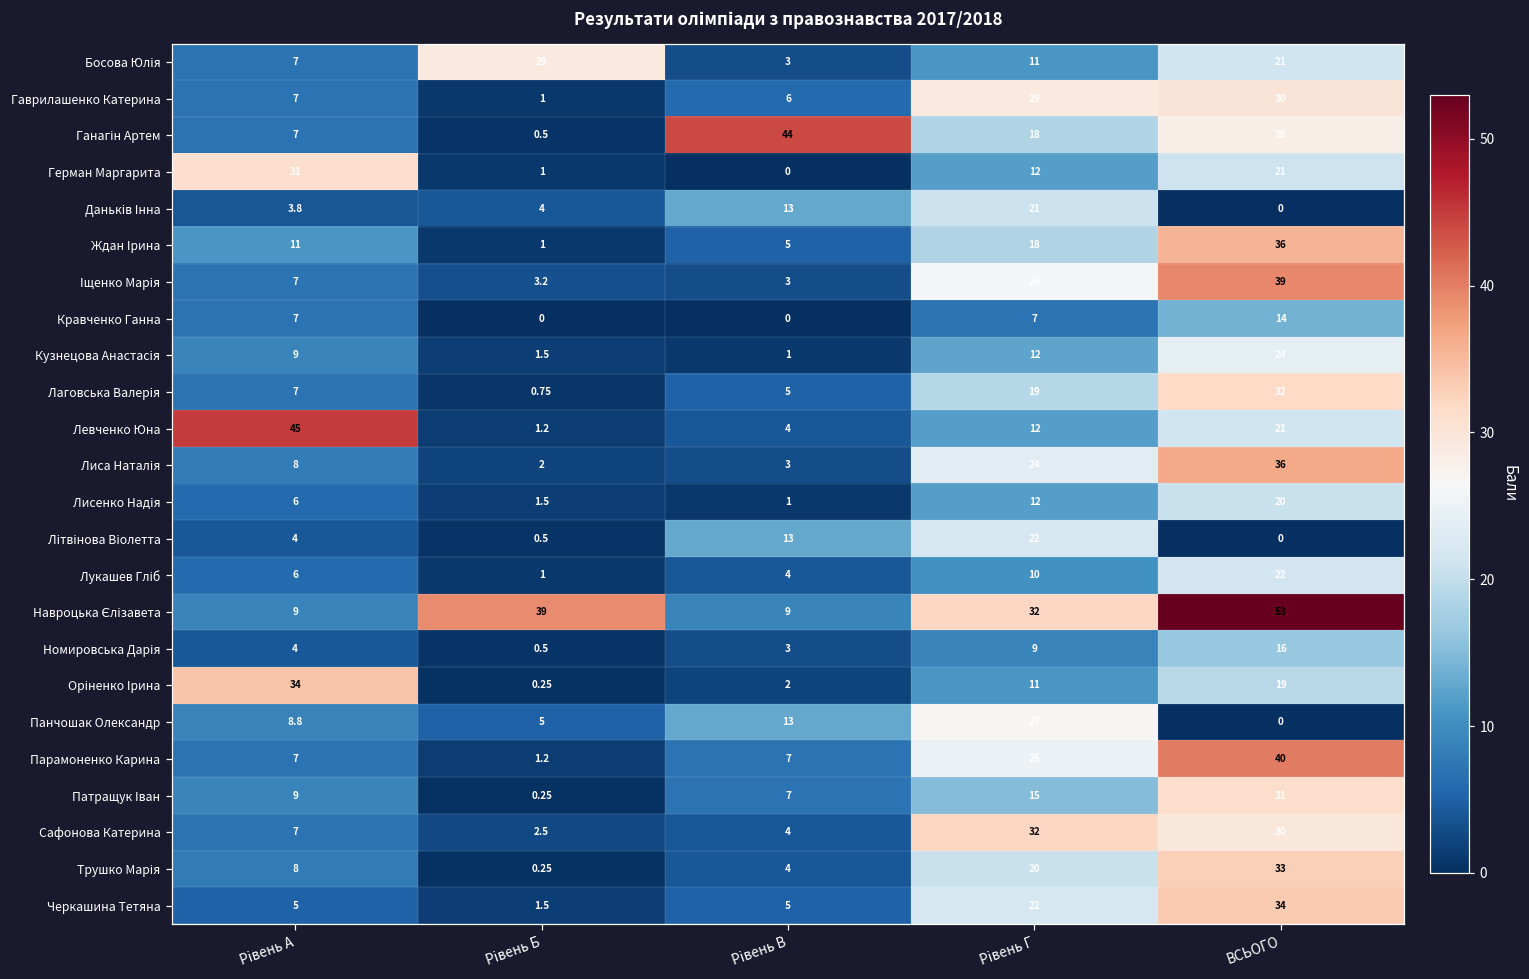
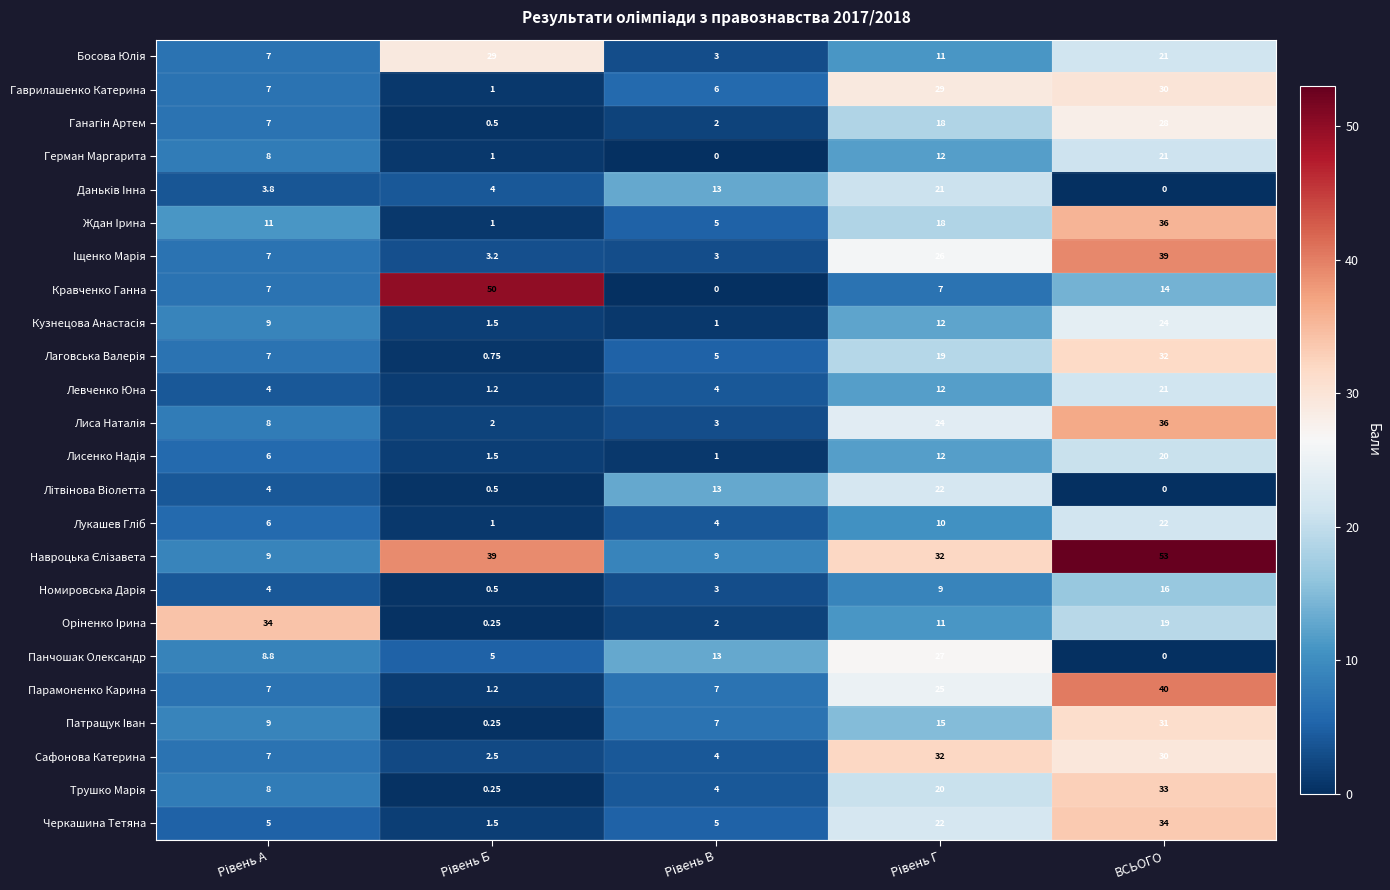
  {
    "Босова Юлія": {
      "Рівень А": 7,
      "Рівень В": 3,
      "Рівень Г": 11
    },
    "Гаврилашенко Катерина": {
      "Рівень А": 7,
      "Рівень Б": 1,
      "Рівень В": 6
    },
    "Ганагін Артем": {
      "Рівень А": 7,
      "Рівень Б": 0.5,
-     "Рівень В": 44,
+     "Рівень В": 2,
      "Рівень Г": 18
    },
    "Герман Маргарита": {
-     "Рівень А": 31,
+     "Рівень А": 8,
      "Рівень Б": 1,
      "Рівень В": 0,
      "Рівень Г": 12,
      "ВСЬОГО": 21
    },
    "Даньків Інна": {
      "Рівень А": 3.8,
      "Рівень Б": 4,
      "Рівень В": 13,
      "Рівень Г": 21,
      "ВСЬОГО": 0
    },
    "Ждан Ірина": {
      "Рівень А": 11,
      "Рівень Б": 1,
      "Рівень В": 5,
      "Рівень Г": 18,
      "ВСЬОГО": 36
    },
    "Іщенко Марія": {
      "Рівень А": 7,
      "Рівень Б": 3.2,
      "Рівень В": 3,
      "ВСЬОГО": 39
    },
    "Кравченко Ганна": {
      "Рівень А": 7,
-     "Рівень Б": 0,
+     "Рівень Б": 50,
      "Рівень В": 0,
      "Рівень Г": 7,
      "ВСЬОГО": 14
    },
    "Кузнецова Анастасія": {
      "Рівень А": 9,
      "Рівень Б": 1.5,
      "Рівень В": 1,
      "Рівень Г": 12
    },
    "Лаговська Валерія": {
      "Рівень А": 7,
      "Рівень Б": 0.75,
      "Рівень В": 5,
      "Рівень Г": 19,
      "ВСЬОГО": 32
    },
    "Левченко Юна": {
-     "Рівень А": 45,
+     "Рівень А": 4,
      "Рівень Б": 1.2,
      "Рівень В": 4,
      "Рівень Г": 12
    },
    "Лиса Наталія": {
      "Рівень А": 8,
      "Рівень Б": 2,
      "Рівень В": 3,
      "ВСЬОГО": 36
    },
    "Лисенко Надія": {
      "Рівень А": 6,
      "Рівень Б": 1.5,
      "Рівень В": 1,
      "Рівень Г": 12,
      "ВСЬОГО": 20
    },
    "Літвінова Віолетта": {
      "Рівень А": 4,
      "Рівень Б": 0.5,
      "Рівень В": 13,
      "ВСЬОГО": 0
    },
    "Лукашев Гліб": {
      "Рівень А": 6,
      "Рівень Б": 1,
      "Рівень В": 4,
      "Рівень Г": 10
    },
    "Навроцька Єлізавета": {
      "Рівень А": 9,
      "Рівень Б": 39,
      "Рівень В": 9,
      "Рівень Г": 32,
      "ВСЬОГО": 53
    },
    "Номировська Дарія": {
      "Рівень А": 4,
      "Рівень Б": 0.5,
      "Рівень В": 3,
      "Рівень Г": 9,
      "ВСЬОГО": 16
    },
    "Оріненко Ірина": {
      "Рівень А": 34,
      "Рівень Б": 0.25,
      "Рівень В": 2,
      "Рівень Г": 11,
      "ВСЬОГО": 19
    },
    "Панчошак Олександр": {
      "Рівень А": 8.8,
      "Рівень Б": 5,
      "Рівень В": 13,
      "ВСЬОГО": 0
    },
    "Парамоненко Карина": {
      "Рівень А": 7,
      "Рівень Б": 1.2,
      "Рівень В": 7,
      "ВСЬОГО": 40
    },
    "Патращук Іван": {
      "Рівень А": 9,
      "Рівень Б": 0.25,
      "Рівень В": 7,
      "Рівень Г": 15,
      "ВСЬОГО": 31
    },
    "Сафонова Катерина": {
      "Рівень А": 7,
      "Рівень Б": 2.5,
      "Рівень В": 4,
      "Рівень Г": 32
    },
    "Трушко Марія": {
      "Рівень А": 8,
      "Рівень Б": 0.25,
      "Рівень В": 4,
      "Рівень Г": 20,
      "ВСЬОГО": 33
    },
    "Черкашина Тетяна": {
      "Рівень А": 5,
      "Рівень Б": 1.5,
      "Рівень В": 5,
      "ВСЬОГО": 34
    }
  }
